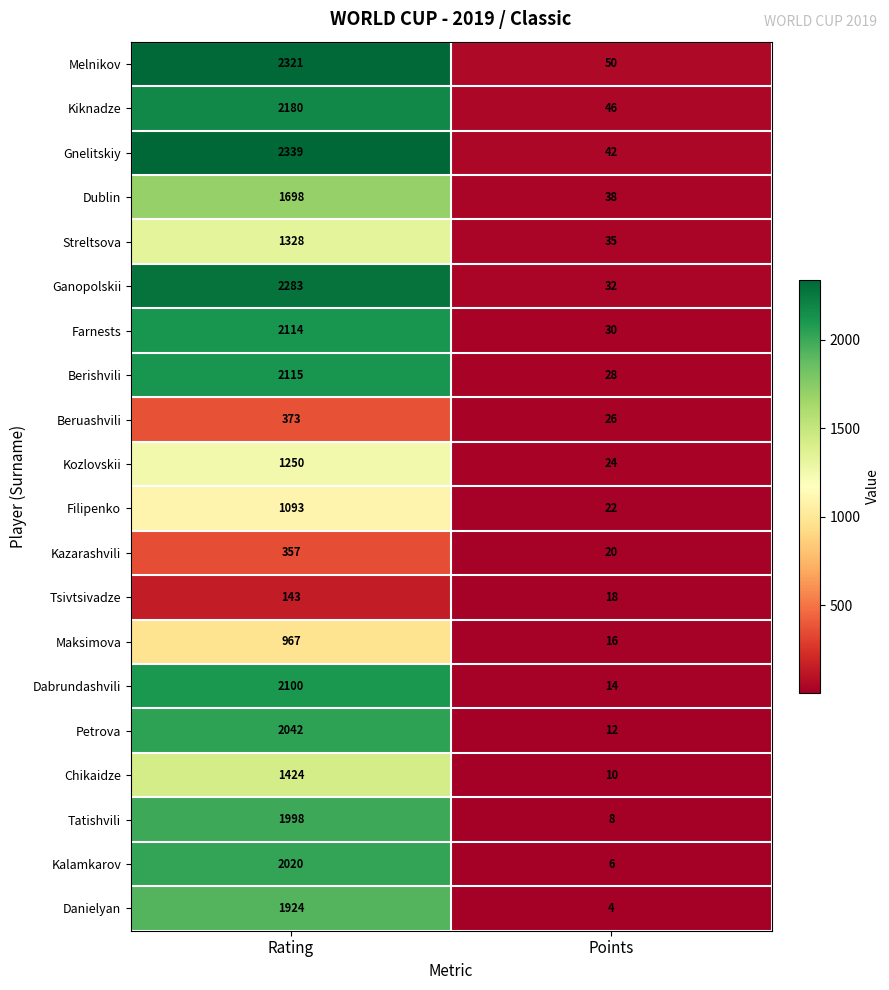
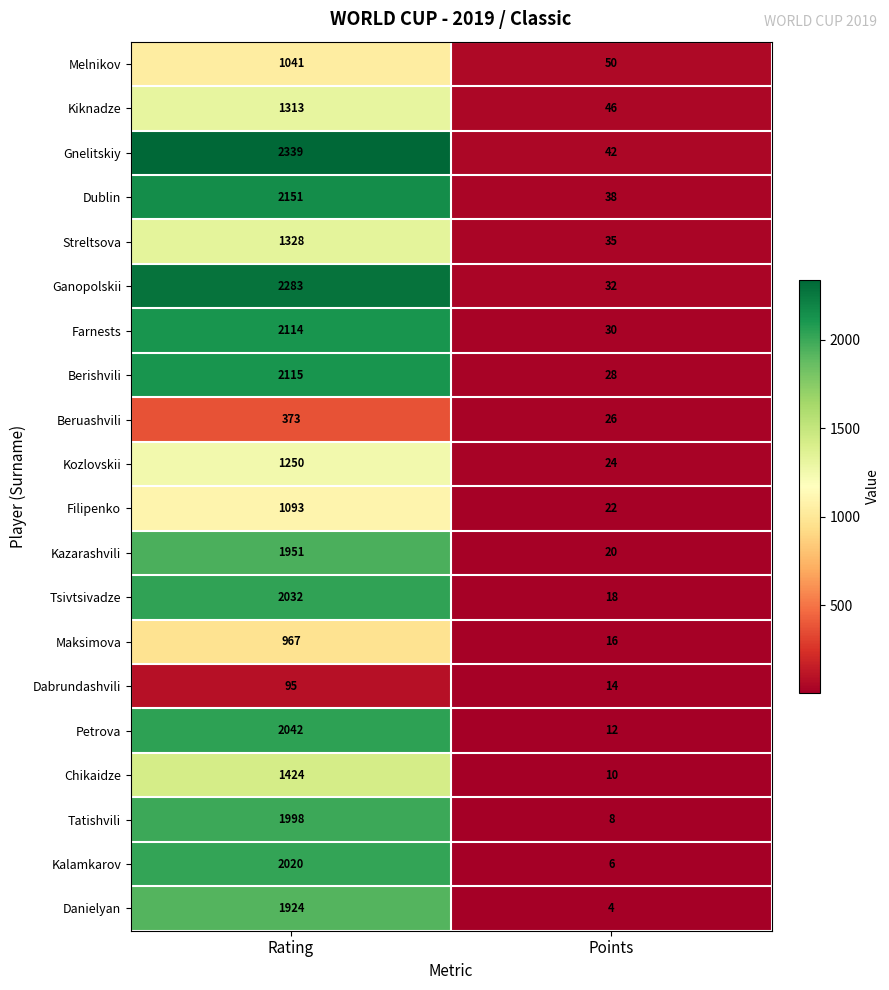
  {
    "Melnikov": {
-     "Rating": 2321,
+     "Rating": 1041,
      "Points": 50
    },
    "Kiknadze": {
-     "Rating": 2180,
+     "Rating": 1313,
      "Points": 46
    },
    "Gnelitskiy": {
      "Rating": 2339,
      "Points": 42
    },
    "Dublin": {
-     "Rating": 1698,
+     "Rating": 2151,
      "Points": 38
    },
    "Streltsova": {
      "Rating": 1328,
      "Points": 35
    },
    "Ganopolskii": {
      "Rating": 2283,
      "Points": 32
    },
    "Farnests": {
      "Rating": 2114,
      "Points": 30
    },
    "Berishvili": {
      "Rating": 2115,
      "Points": 28
    },
    "Beruashvili": {
      "Rating": 373,
      "Points": 26
    },
    "Kozlovskii": {
      "Rating": 1250,
      "Points": 24
    },
    "Filipenko": {
      "Rating": 1093,
      "Points": 22
    },
    "Kazarashvili": {
-     "Rating": 357,
+     "Rating": 1951,
      "Points": 20
    },
    "Tsivtsivadze": {
-     "Rating": 143,
+     "Rating": 2032,
      "Points": 18
    },
    "Maksimova": {
      "Rating": 967,
      "Points": 16
    },
    "Dabrundashvili": {
-     "Rating": 2100,
+     "Rating": 95,
      "Points": 14
    },
    "Petrova": {
      "Rating": 2042,
      "Points": 12
    },
    "Chikaidze": {
      "Rating": 1424,
      "Points": 10
    },
    "Tatishvili": {
      "Rating": 1998,
      "Points": 8
    },
    "Kalamkarov": {
      "Rating": 2020,
      "Points": 6
    },
    "Danielyan": {
      "Rating": 1924,
      "Points": 4
    }
  }
